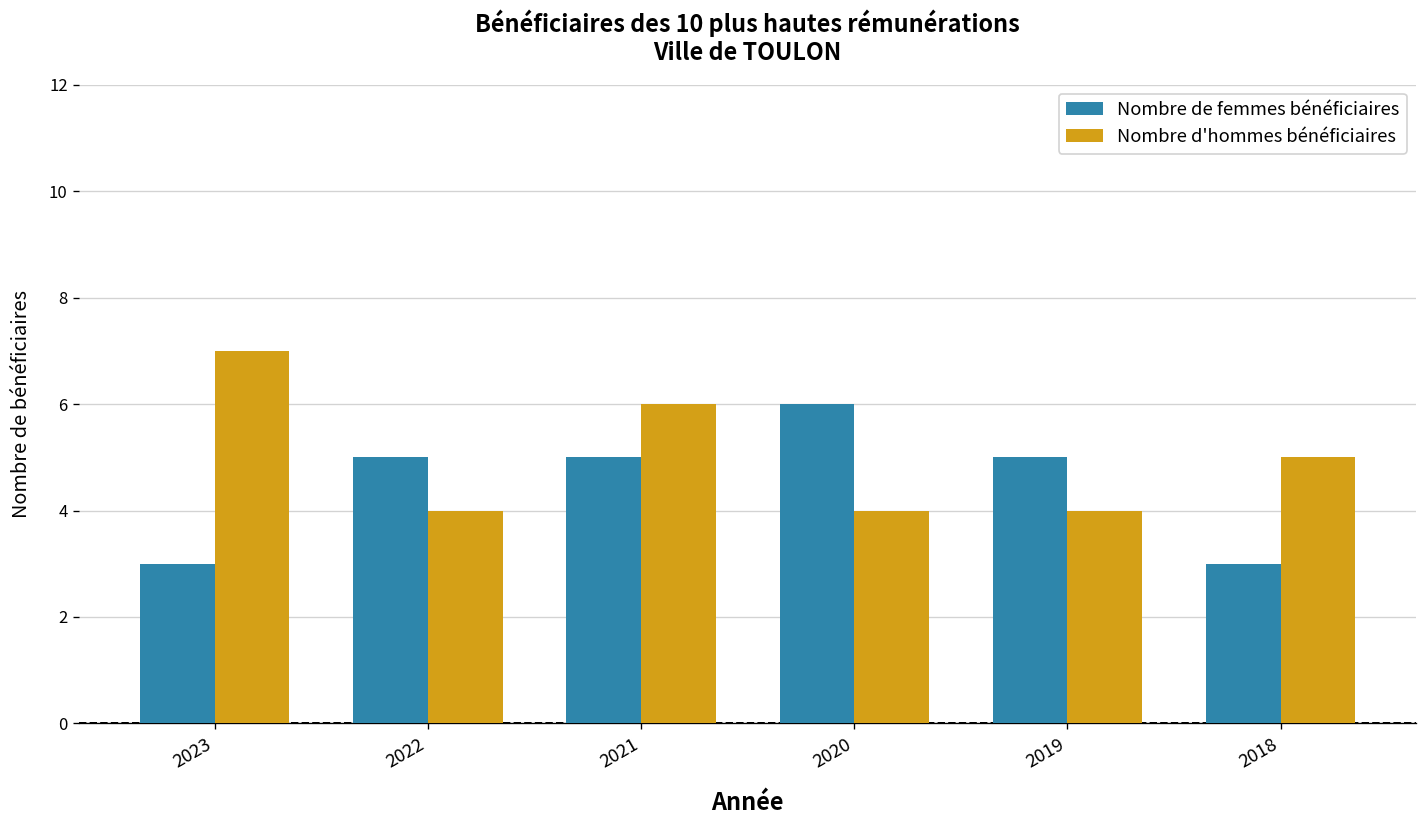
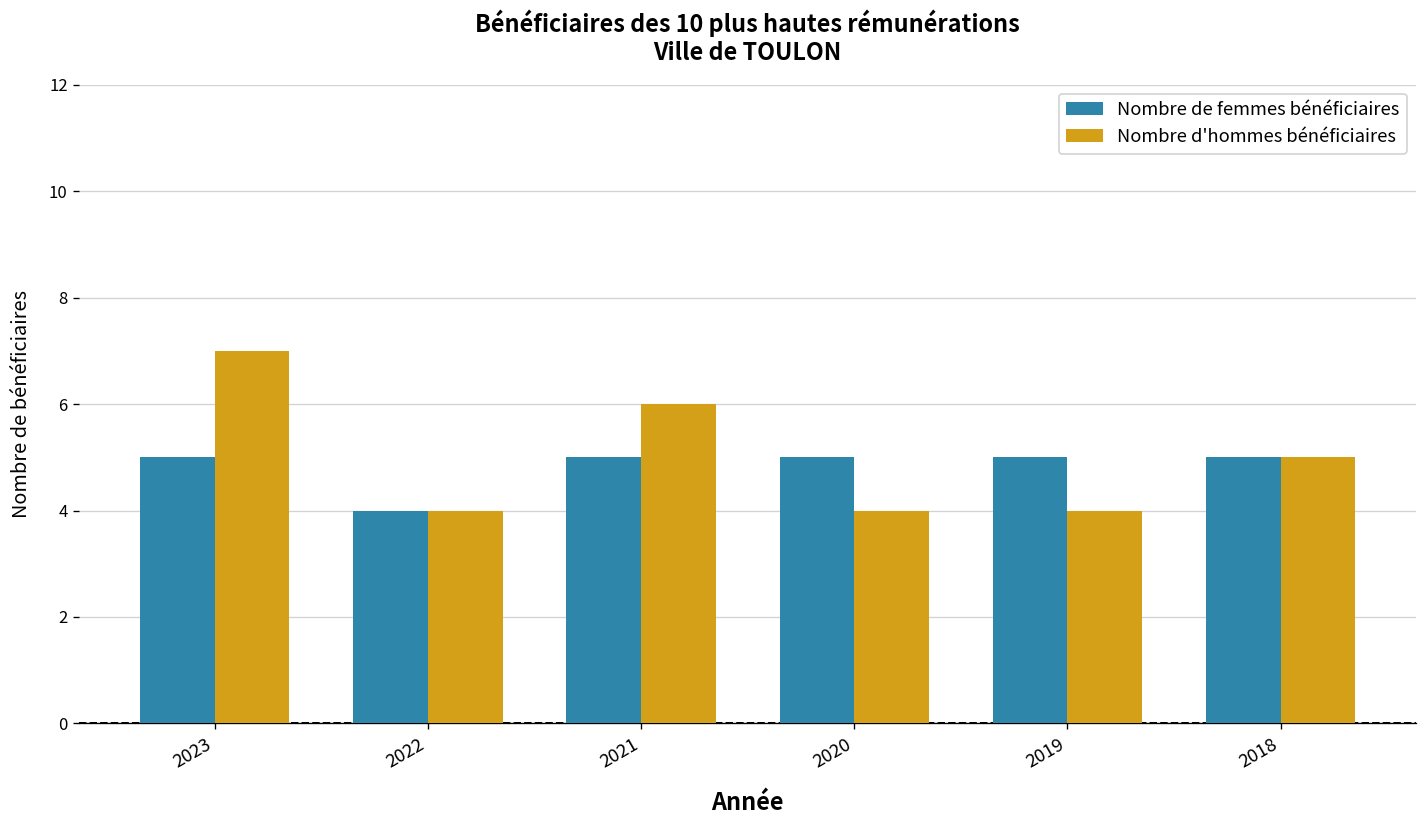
  {
    "Nombre de femmes bénéficiaires": {
-     "2023": 3,
-     "2022": 5,
+     "2023": 5,
+     "2022": 4,
      "2021": 5,
-     "2020": 6,
+     "2020": 5,
      "2019": 5,
-     "2018": 3
+     "2018": 5
    },
    "Nombre d'hommes bénéficiaires": {
      "2023": 7,
      "2022": 4,
      "2021": 6,
      "2020": 4,
      "2019": 4,
      "2018": 5
    }
  }
